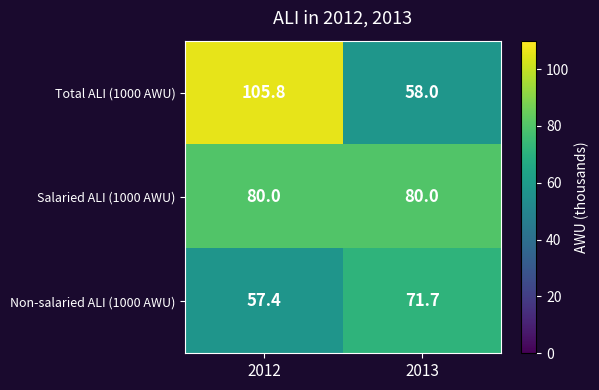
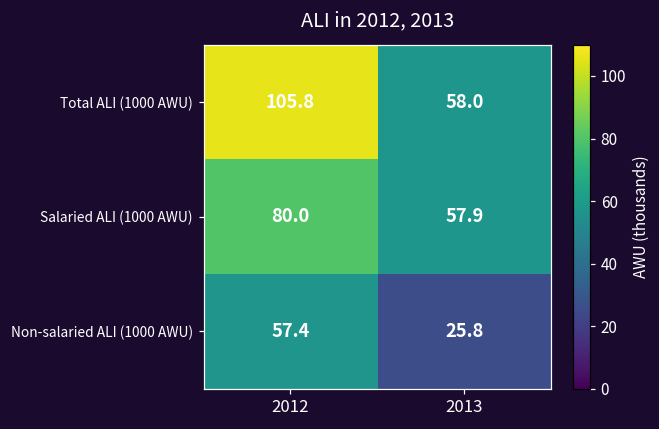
  {
    "Total ALI (1000 AWU)": {
      "2012": 105.8,
      "2013": 58.0
    },
    "Salaried ALI (1000 AWU)": {
      "2012": 80.0,
-     "2013": 80.0
+     "2013": 57.9
    },
    "Non-salaried ALI (1000 AWU)": {
      "2012": 57.4,
-     "2013": 71.7
+     "2013": 25.8
    }
  }
